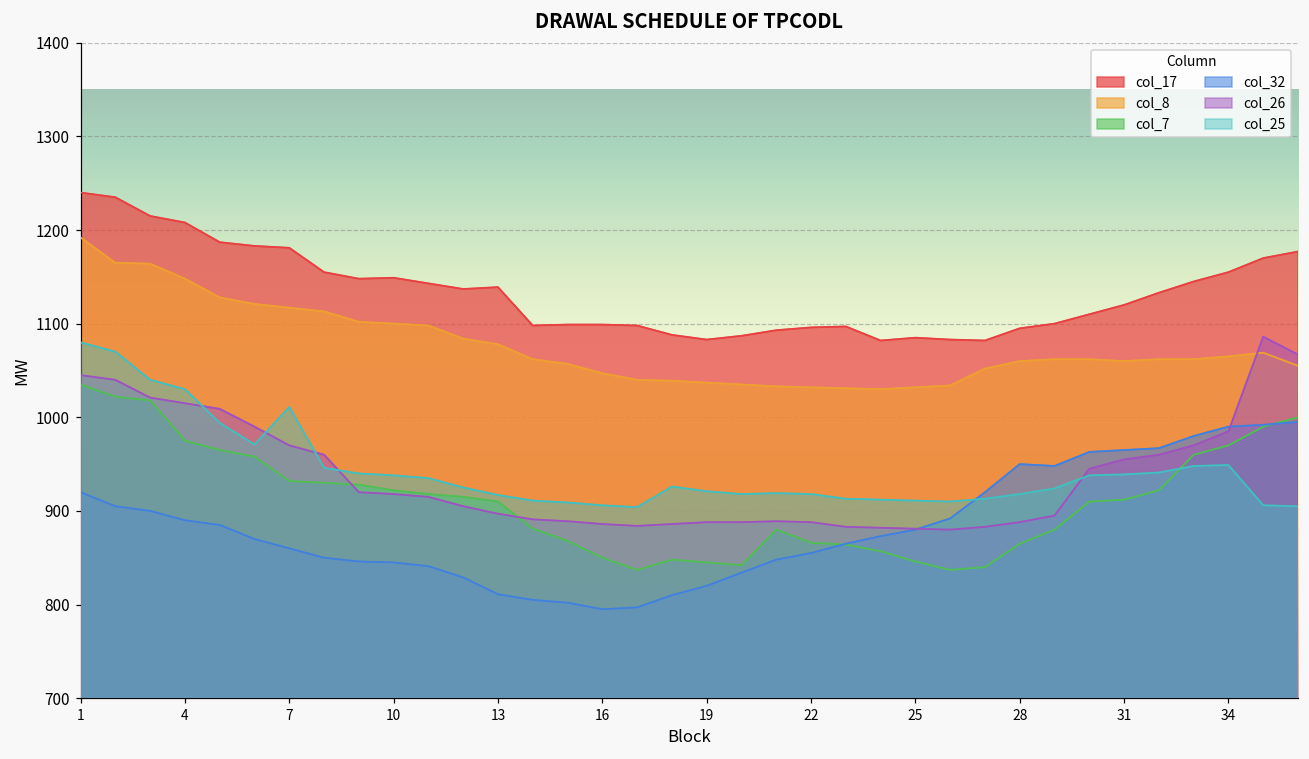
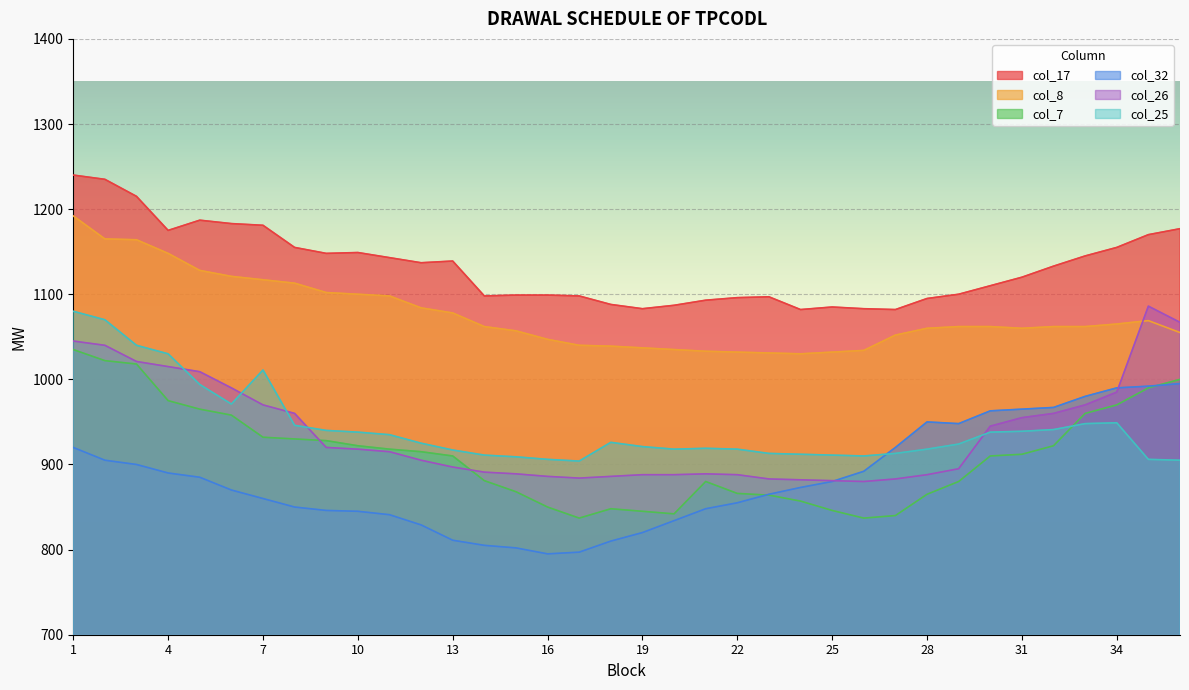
  {
    "col_17": {
      "1": 1240,
-     "4": 1210,
+     "4": 1180,
      "7": 1180,
      "10": 1150,
      "13": 1140,
      "16": 1100,
      "19": 1080,
      "22": 1100,
      "25": 1090,
      "28": 1100,
      "31": 1120,
      "34": 1160
    },
    "col_8": {
      "1": 1190,
      "4": 1150,
      "7": 1120,
      "10": 1100,
      "13": 1080,
      "16": 1050,
      "19": 1040,
      "22": 1030,
      "25": 1030,
      "28": 1060,
      "31": 1060,
      "34": 1070
    },
    "col_7": {
      "1": 1040,
      "4": 980,
      "7": 930,
      "10": 920,
      "13": 910,
      "16": 850,
      "19": 850,
      "22": 870,
      "25": 850,
      "28": 870,
      "31": 910,
      "34": 970
    },
    "col_32": {
      "1": 920,
      "4": 890,
      "7": 860,
      "10": 850,
      "13": 810,
      "16": 800,
      "19": 820,
      "22": 860,
      "28": 950,
      "31": 970,
      "34": 990
    },
    "col_26": {
      "1": 1050,
      "4": 1020,
      "7": 970,
      "10": 920,
      "13": 900,
      "16": 890,
      "19": 890,
      "22": 890,
      "28": 890,
      "31": 960,
      "34": 990
    },
    "col_25": {
      "1": 1080,
      "4": 1030,
      "7": 1010,
      "10": 940,
      "13": 920,
      "16": 910,
      "19": 920,
      "22": 920,
      "25": 910,
      "28": 920,
      "31": 940,
      "34": 950
    }
  }
